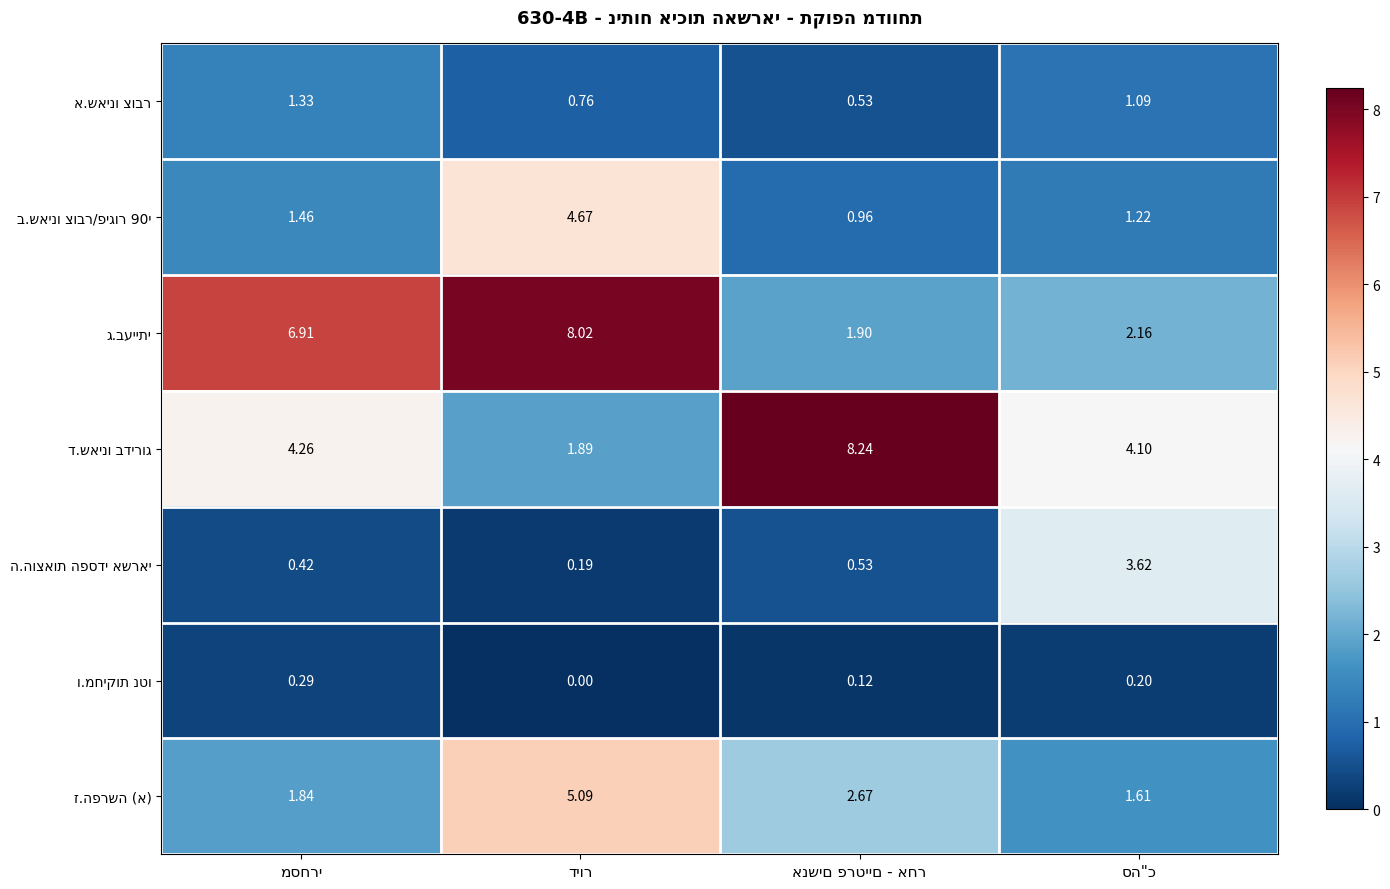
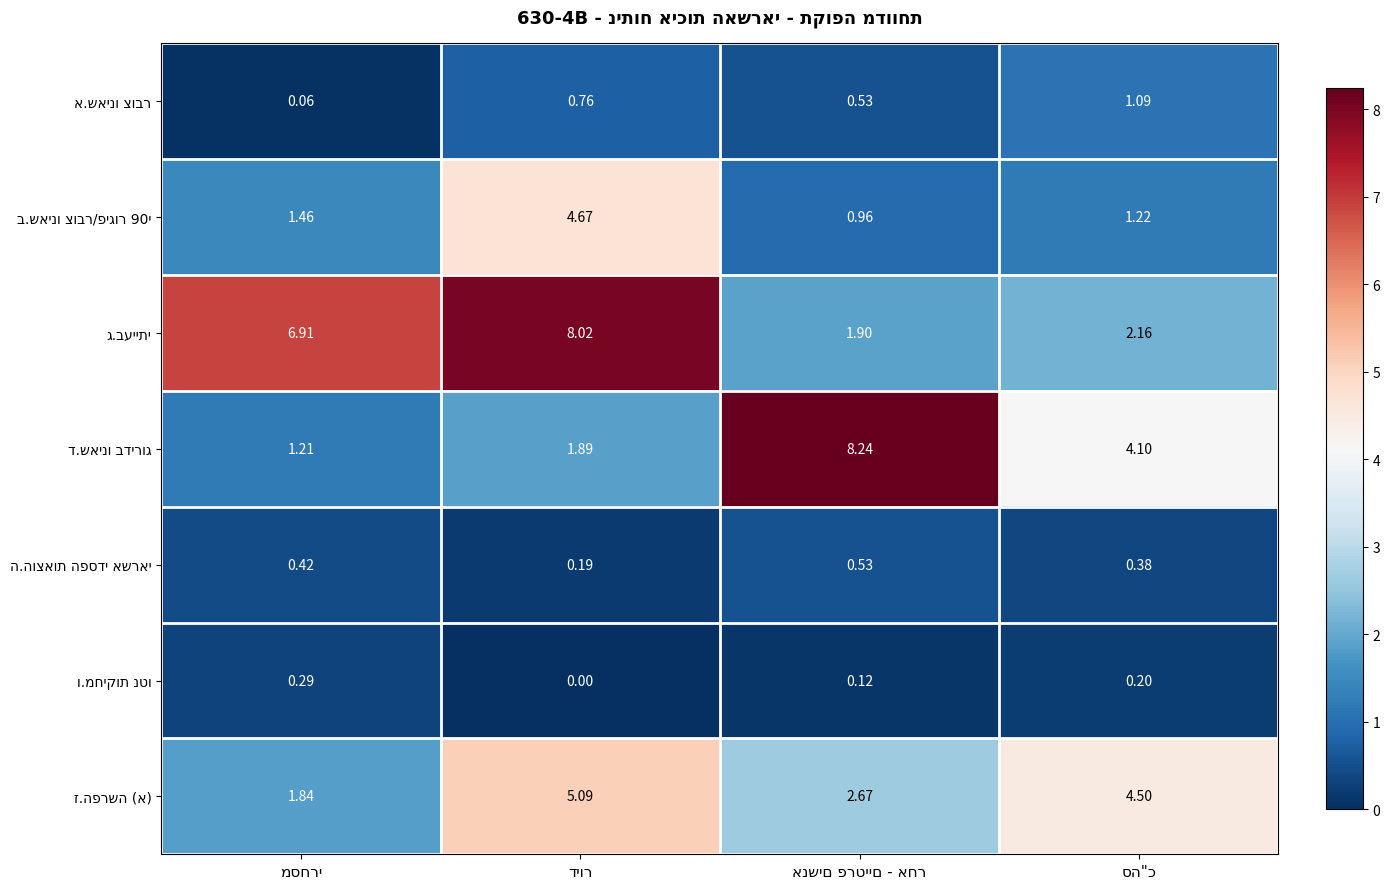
  {
    "א.שאינו צובר": {
-     "מסחרי": 1.33,
+     "מסחרי": 0.06,
      "דיור": 0.76,
      "אנשים פרטיים - אחר": 0.53,
      "סה\"כ": 1.09
    },
    "ב.שאינו צובר/פיגור 90י": {
      "מסחרי": 1.46,
      "דיור": 4.67,
      "אנשים פרטיים - אחר": 0.96,
      "סה\"כ": 1.22
    },
    "ג.בעייתי": {
      "מסחרי": 6.91,
      "דיור": 8.02,
      "אנשים פרטיים - אחר": 1.90,
      "סה\"כ": 2.16
    },
    "ד.שאינו בדירוג": {
-     "מסחרי": 4.26,
+     "מסחרי": 1.21,
      "דיור": 1.89,
      "אנשים פרטיים - אחר": 8.24,
      "סה\"כ": 4.10
    },
    "ה.הוצאות הפסדי אשראי": {
      "מסחרי": 0.42,
      "דיור": 0.19,
      "אנשים פרטיים - אחר": 0.53,
-     "סה\"כ": 3.62
+     "סה\"כ": 0.38
    },
    "ו.מחיקות נטו": {
      "מסחרי": 0.29,
      "דיור": 0.00,
      "אנשים פרטיים - אחר": 0.12,
      "סה\"כ": 0.20
    },
    "ז.הפרשה (א)": {
      "מסחרי": 1.84,
      "דיור": 5.09,
      "אנשים פרטיים - אחר": 2.67,
-     "סה\"כ": 1.61
+     "סה\"כ": 4.50
    }
  }
